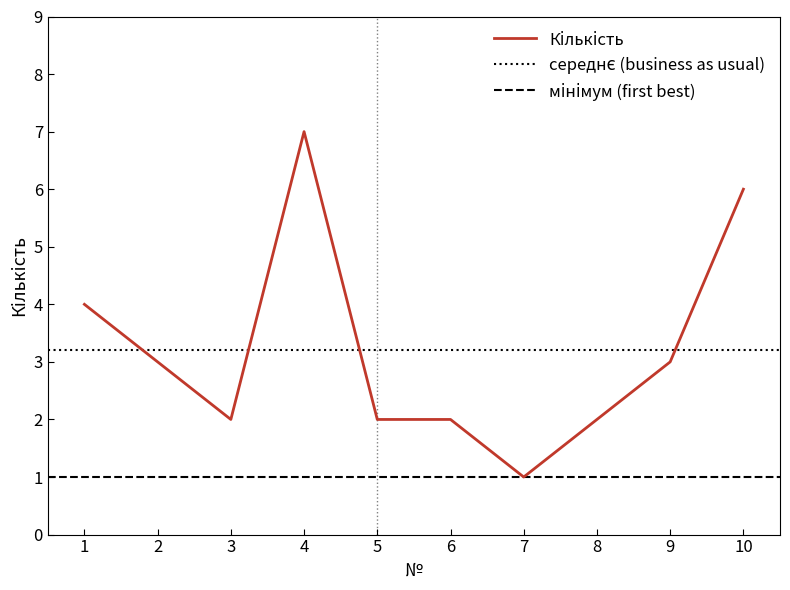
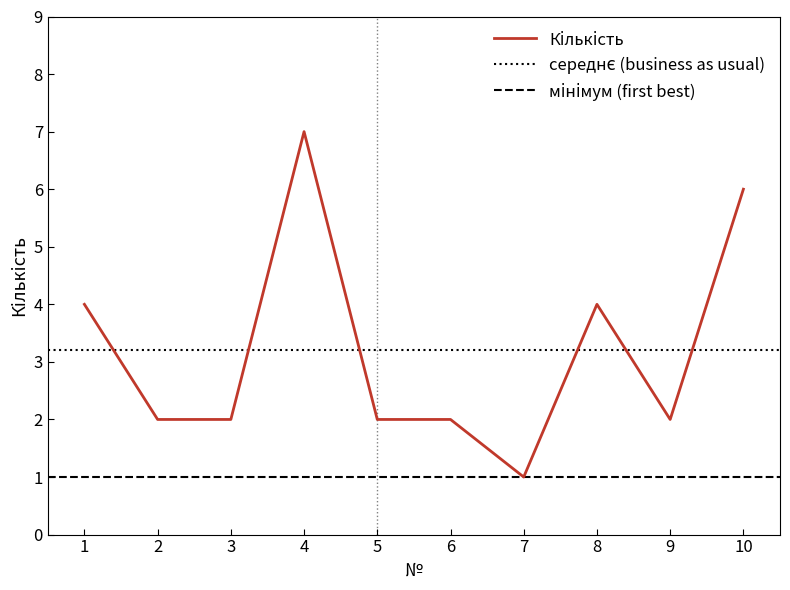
  {
    "1": 4,
-   "2": 3,
+   "2": 2,
    "3": 2,
    "4": 7,
    "5": 2,
    "6": 2,
    "7": 1,
-   "8": 2,
-   "9": 3,
+   "8": 4,
+   "9": 2,
    "10": 6
  }
